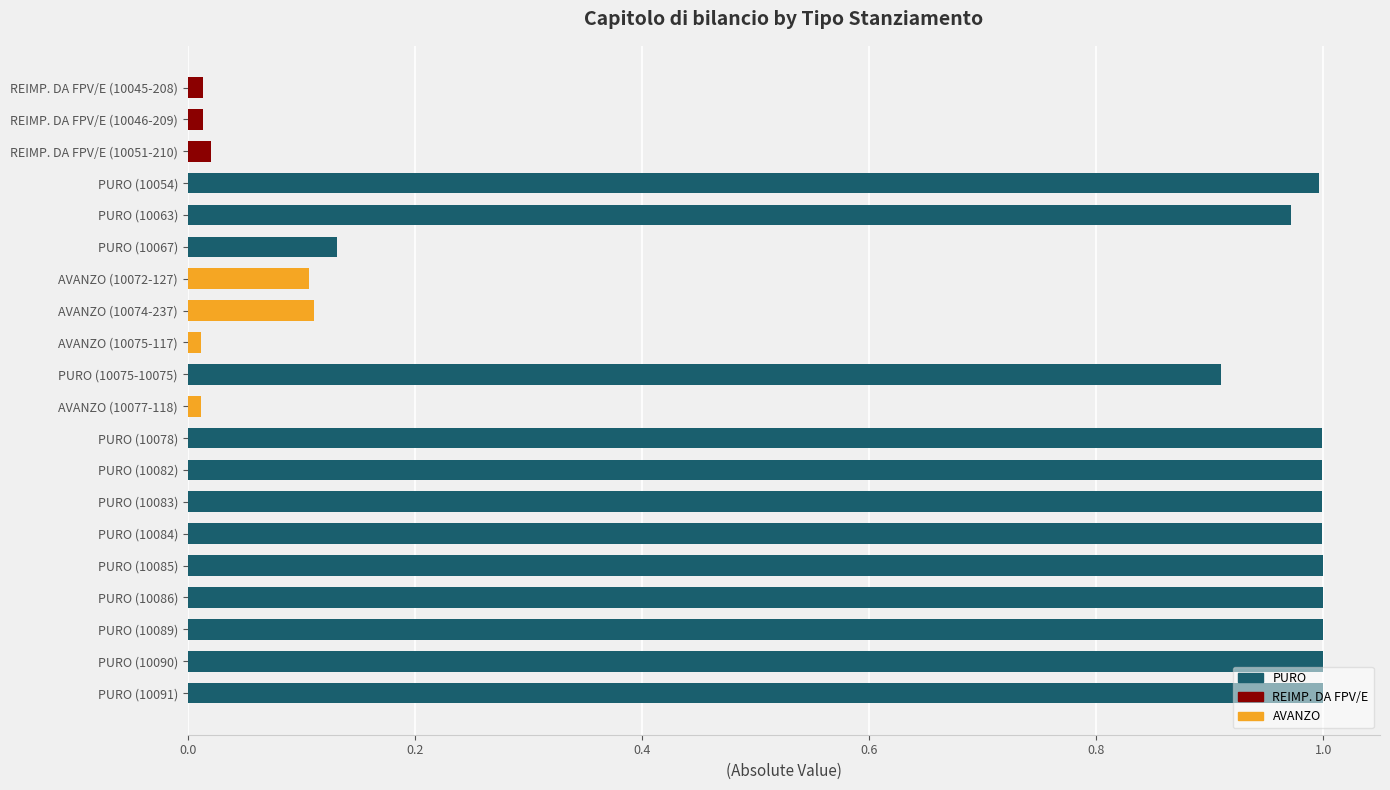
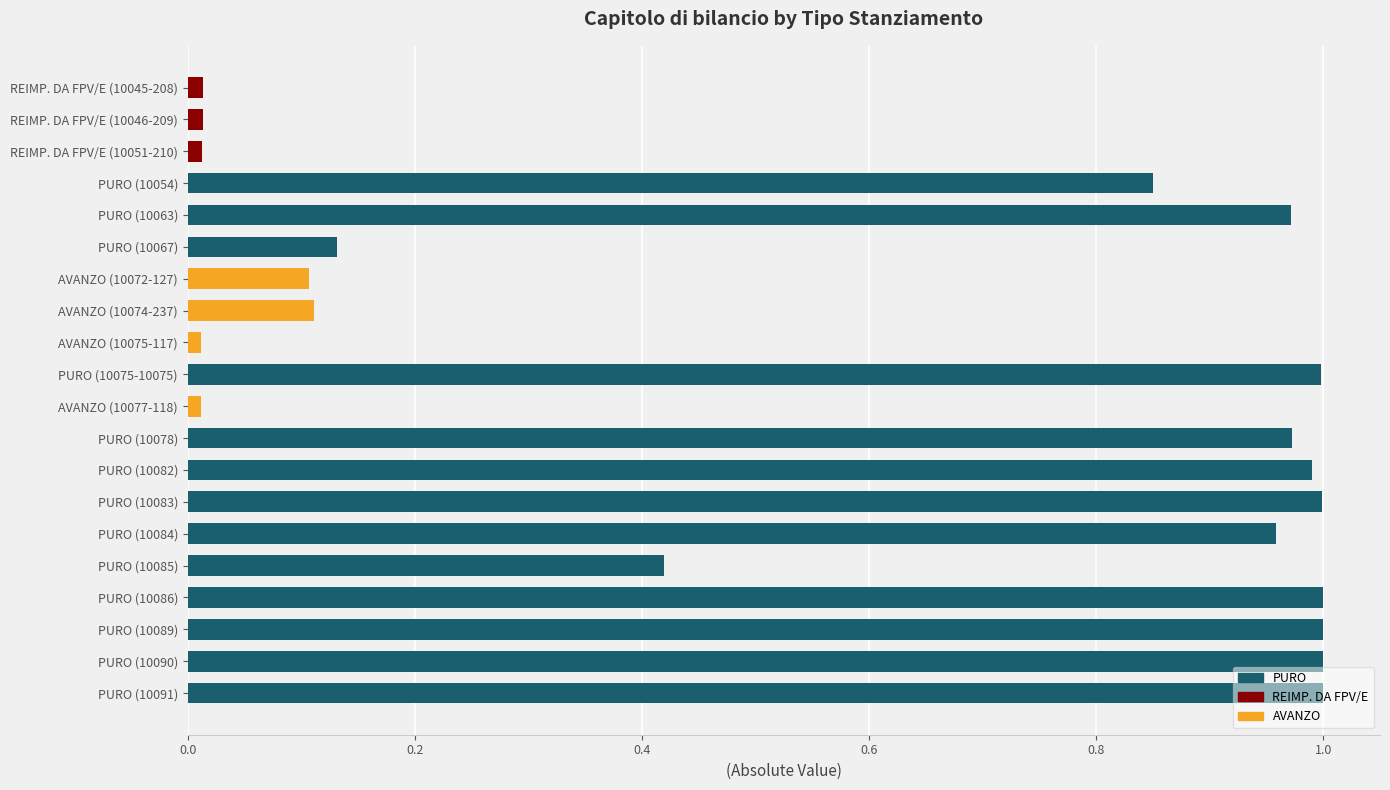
  {
    "REIMP. DA FPV/E (10045-208)": 0.013,
    "REIMP. DA FPV/E (10046-209)": 0.014,
-   "REIMP. DA FPV/E (10051-210)": 0.021,
-   "PURO (10054)": 0.996,
+   "REIMP. DA FPV/E (10051-210)": 0.013,
+   "PURO (10054)": 0.850,
    "PURO (10063)": 0.972,
    "PURO (10067)": 0.132,
    "AVANZO (10072-127)": 0.107,
    "AVANZO (10074-237)": 0.112,
    "AVANZO (10075-117)": 0.012,
-   "PURO (10075-10075)": 0.910,
+   "PURO (10075-10075)": 0.998,
    "AVANZO (10077-118)": 0.012,
-   "PURO (10078)": 0.999,
-   "PURO (10082)": 0.999,
+   "PURO (10078)": 0.973,
+   "PURO (10082)": 0.990,
    "PURO (10083)": 0.999,
-   "PURO (10084)": 0.999,
-   "PURO (10085)": 0.999,
+   "PURO (10084)": 0.959,
+   "PURO (10085)": 0.420,
    "PURO (10086)": 1.000,
    "PURO (10089)": 1.000,
    "PURO (10090)": 1.000
  }
